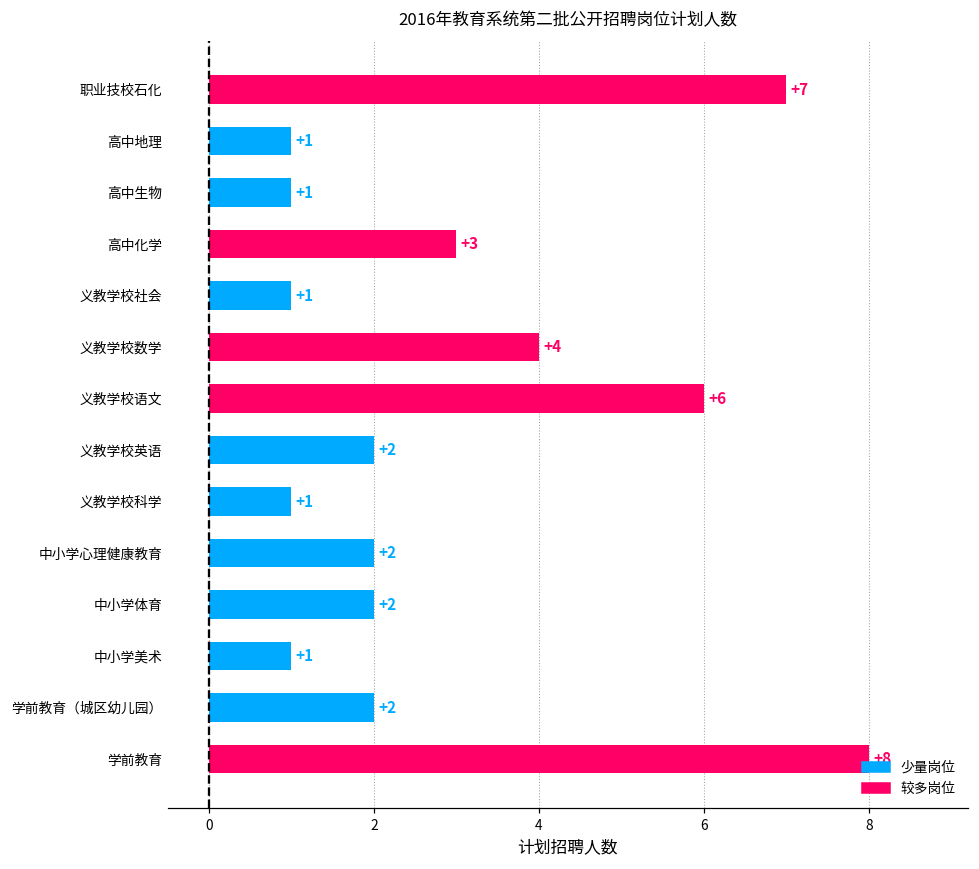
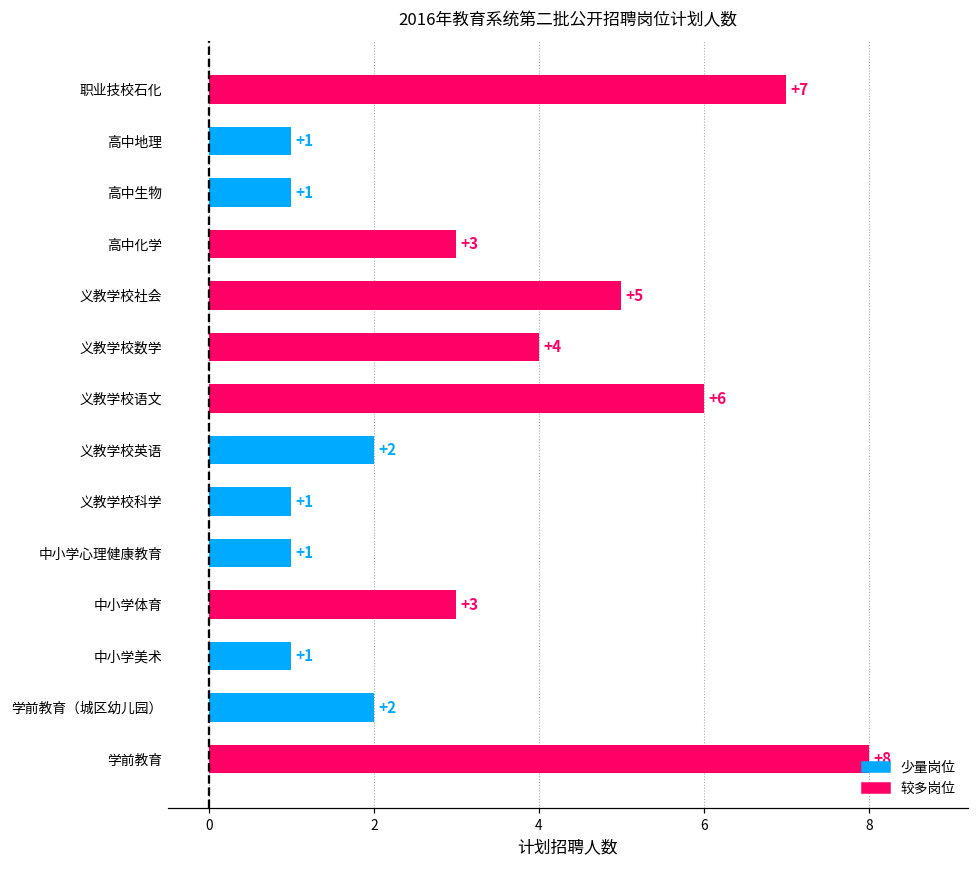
  {
    "职业技校石化": "+7",
    "高中地理": "+1",
    "高中生物": "+1",
    "高中化学": "+3",
-   "义教学校社会": "+1",
+   "义教学校社会": "+5",
    "义教学校数学": "+4",
    "义教学校语文": "+6",
    "义教学校英语": "+2",
    "义教学校科学": "+1",
-   "中小学心理健康教育": "+2",
-   "中小学体育": "+2",
+   "中小学心理健康教育": "+1",
+   "中小学体育": "+3",
    "中小学美术": "+1",
    "学前教育（城区幼儿园）": "+2",
    "学前教育": "+8"
  }
